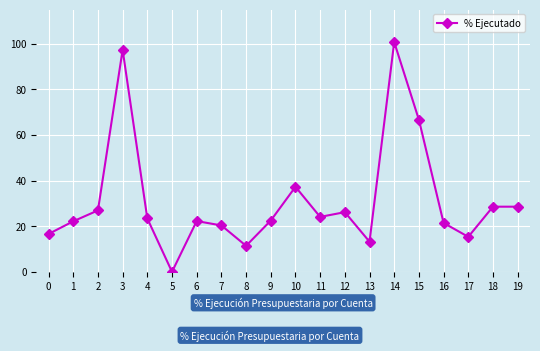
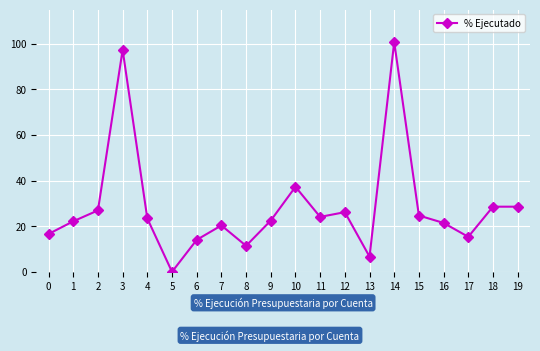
  {
    "0": 17,
    "1": 22,
    "2": 27,
    "3": 97,
    "4": 23,
    "5": 0,
-   "6": 22,
+   "6": 14,
    "7": 20,
    "8": 11,
    "9": 22,
    "10": 37,
    "11": 24,
    "12": 26,
-   "13": 13,
+   "13": 7,
    "14": 101,
-   "15": 67,
+   "15": 25,
    "16": 21,
    "17": 15,
    "18": 29,
    "19": 29
  }
